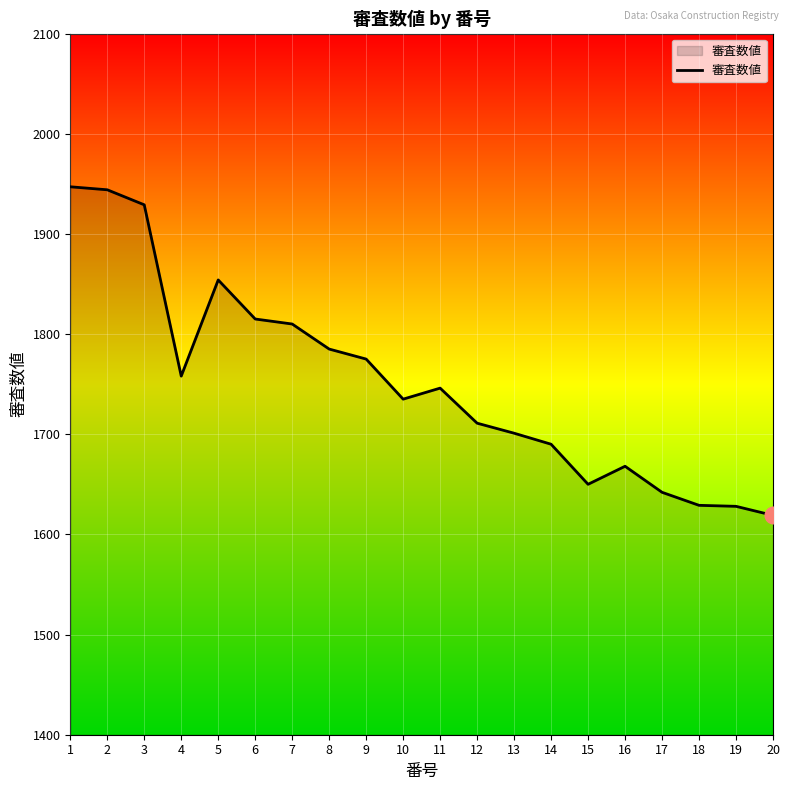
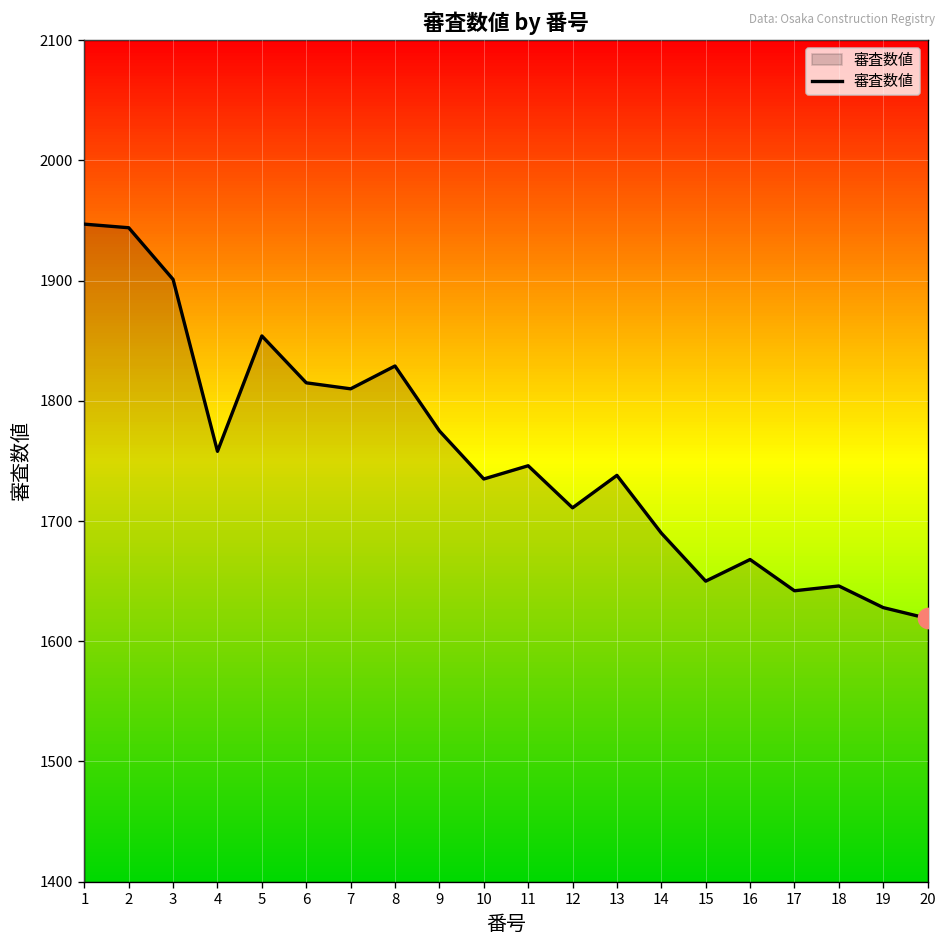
  {
    "審査数値": {
      "1": 1947,
      "2": 1944,
-     "3": 1929,
+     "3": 1901,
      "4": 1758,
      "5": 1854,
      "6": 1815,
      "7": 1810,
-     "8": 1785,
+     "8": 1829,
      "9": 1775,
      "10": 1735,
      "11": 1746,
      "12": 1711,
-     "13": 1701,
+     "13": 1738,
      "14": 1690,
      "15": 1650,
      "16": 1668,
      "17": 1642,
-     "18": 1629,
+     "18": 1646,
      "19": 1628
    }
  }
